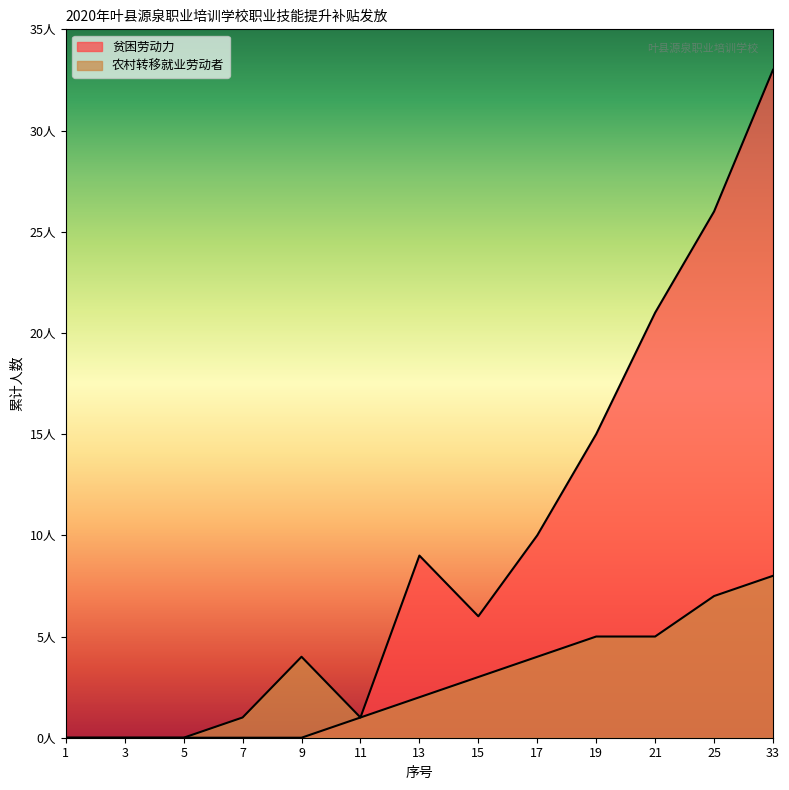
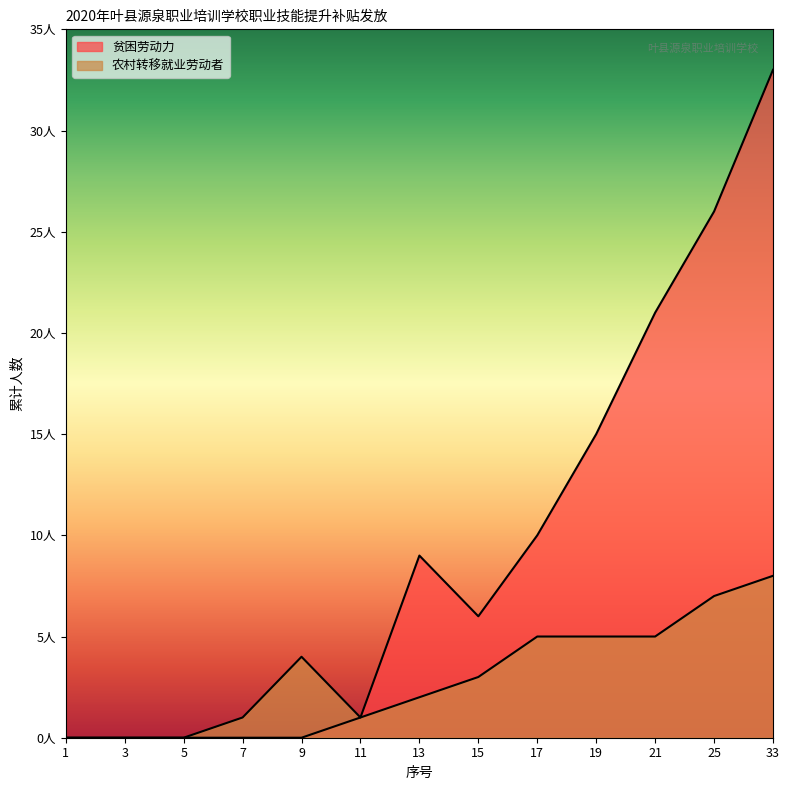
  {
    "贫困劳动力": {
      "7": "0人",
      "9": "0人",
      "13": "9人",
      "15": "6人",
      "17": "10人",
      "19": "15人",
      "21": "21人",
      "25": "26人",
      "33": "33人"
    },
    "农村转移就业劳动者": {
      "7": "1人",
      "9": "4人",
      "13": "2人",
      "15": "3人",
-     "17": "4人",
+     "17": "5人",
      "19": "5人",
      "21": "5人",
      "25": "7人",
      "33": "8人"
    }
  }
